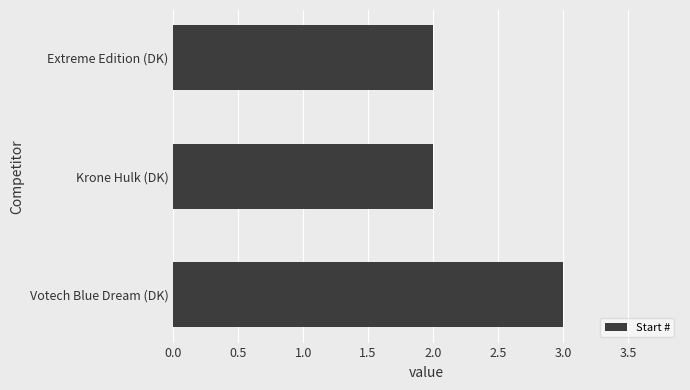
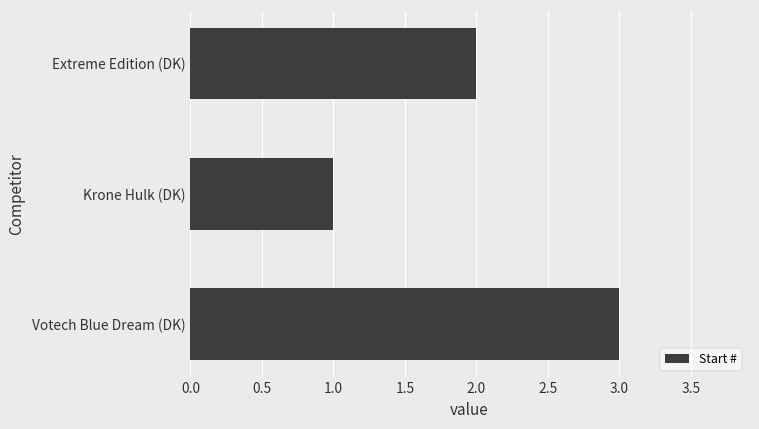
  {
    "Extreme Edition (DK)": 2,
-   "Krone Hulk (DK)": 2,
+   "Krone Hulk (DK)": 1,
    "Votech Blue Dream (DK)": 3
  }
